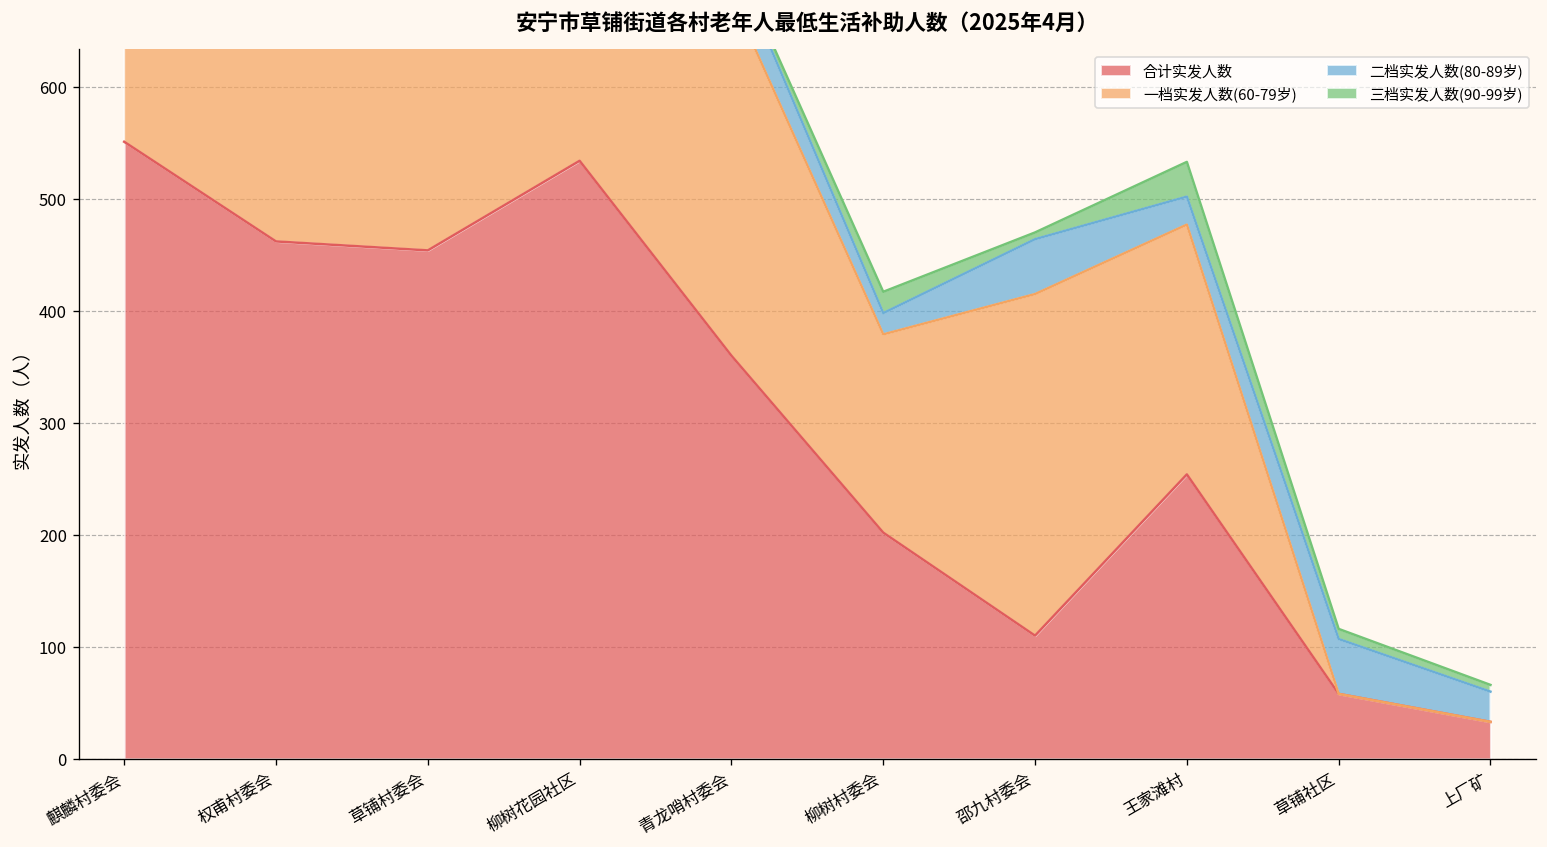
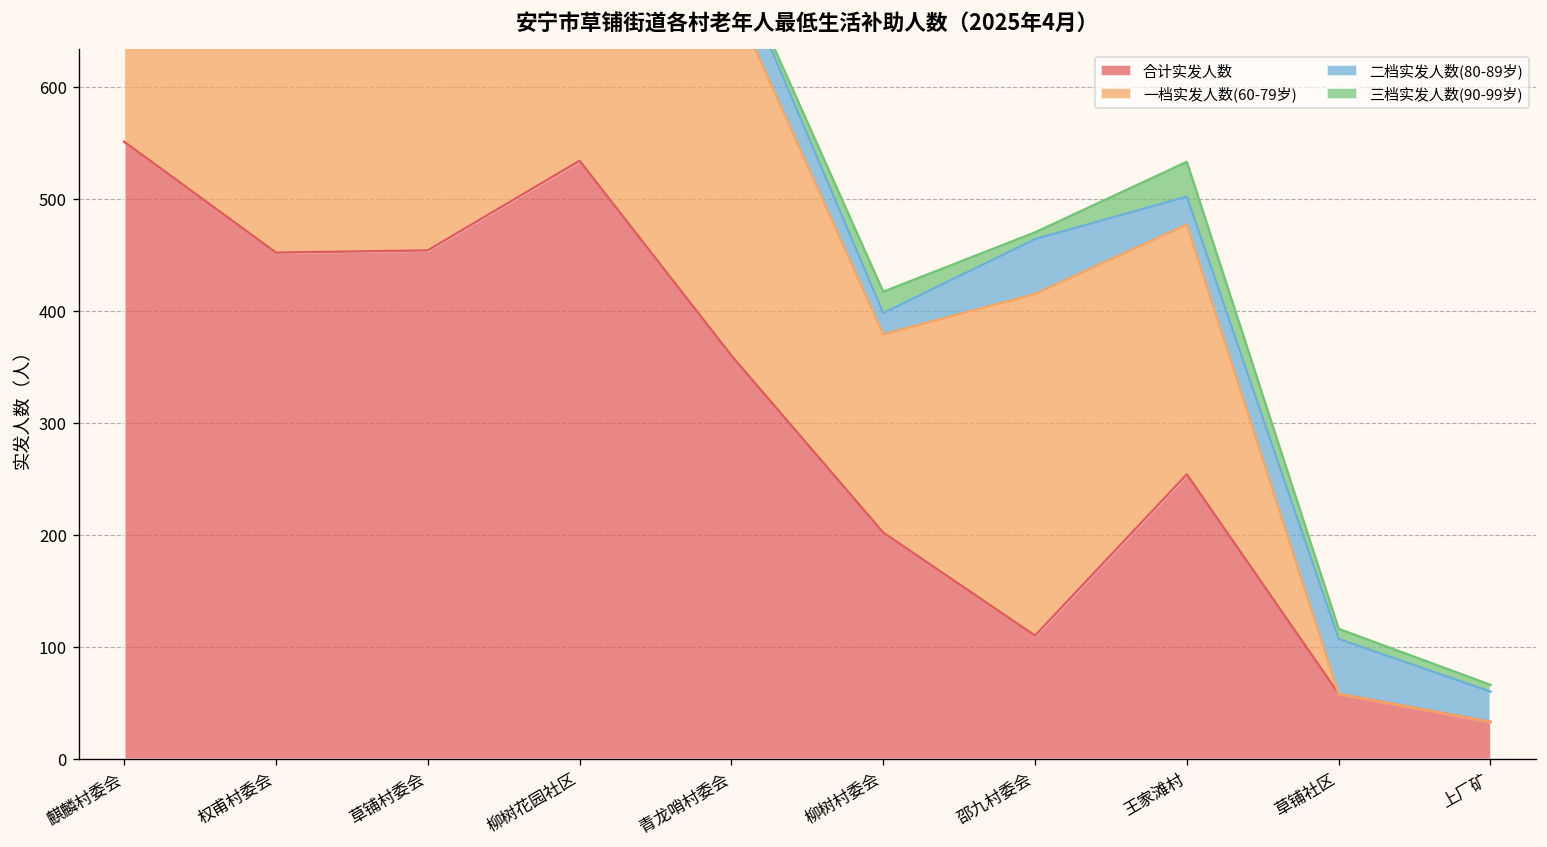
  {
    "合计实发人数": {
      "麒麟村委会": 550,
-     "权甫村委会": 460,
+     "权甫村委会": 450,
      "草铺村委会": 450,
      "柳树花园社区": 530,
      "青龙哨村委会": 360,
      "柳树村委会": 200,
      "邵九村委会": 110,
      "王家滩村": 250
    },
    "一档实发人数(60-79岁)": {
      "柳树村委会": 180,
      "邵九村委会": 310,
      "王家滩村": 220
    },
    "二档实发人数(80-89岁)": {
      "柳树村委会": 20,
      "邵九村委会": 50,
      "王家滩村": 30,
      "草铺社区": 50,
      "上厂矿": 30
    },
    "三档实发人数(90-99岁)": {
      "柳树村委会": 20,
      "邵九村委会": 10,
      "王家滩村": 30,
      "草铺社区": 10,
      "上厂矿": 10
    }
  }
